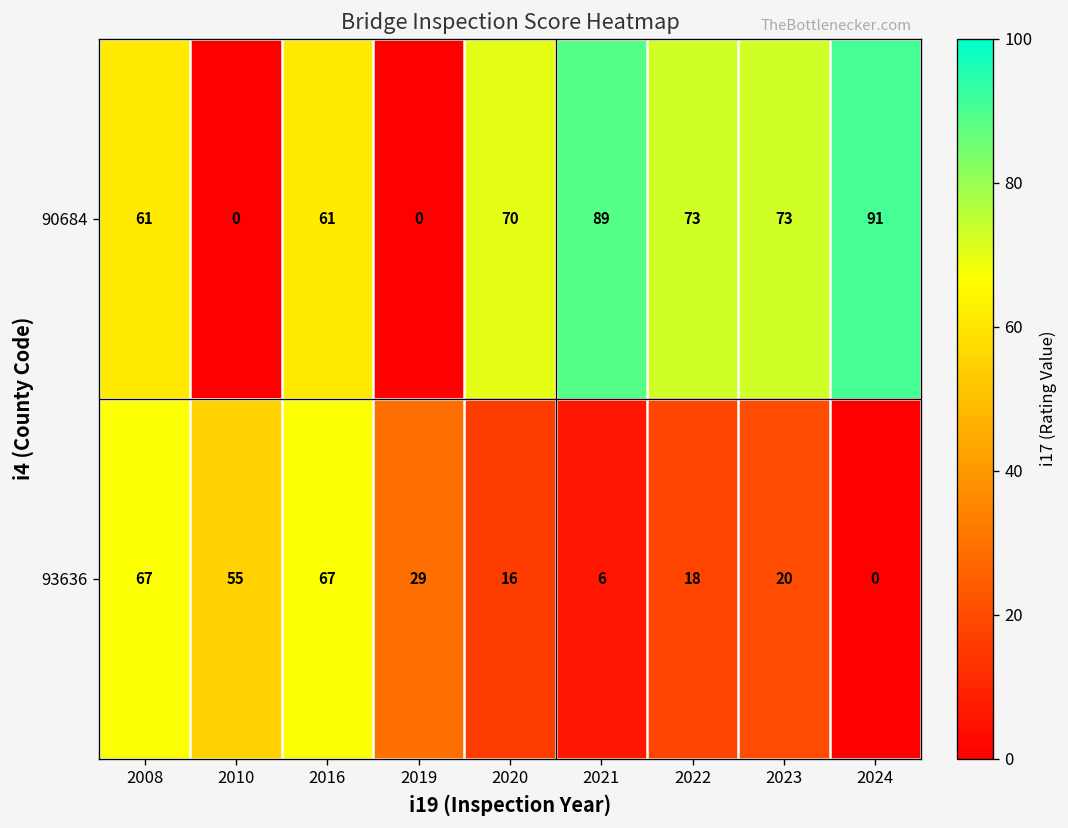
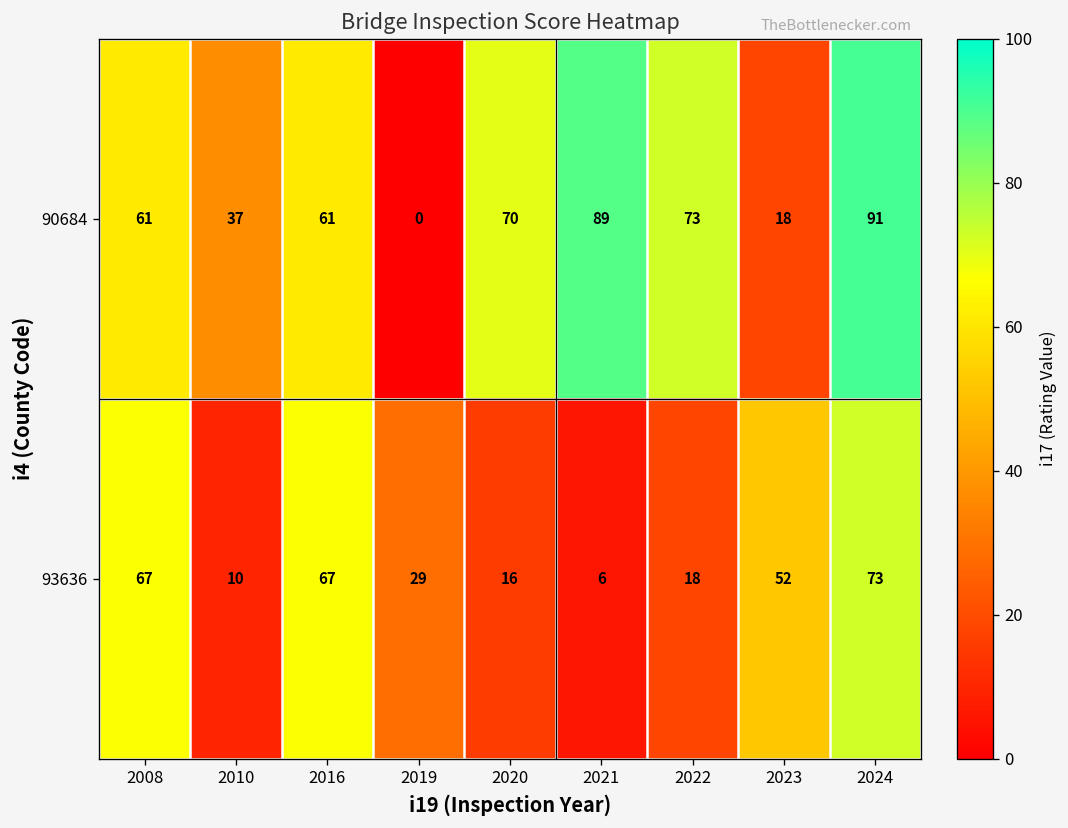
  {
    "90684": {
      "2008": 61,
-     "2010": 0,
+     "2010": 37,
      "2016": 61,
      "2019": 0,
      "2020": 70,
      "2021": 89,
      "2022": 73,
-     "2023": 73,
+     "2023": 18,
      "2024": 91
    },
    "93636": {
      "2008": 67,
-     "2010": 55,
+     "2010": 10,
      "2016": 67,
      "2019": 29,
      "2020": 16,
      "2021": 6,
      "2022": 18,
-     "2023": 20,
-     "2024": 0
+     "2023": 52,
+     "2024": 73
    }
  }
